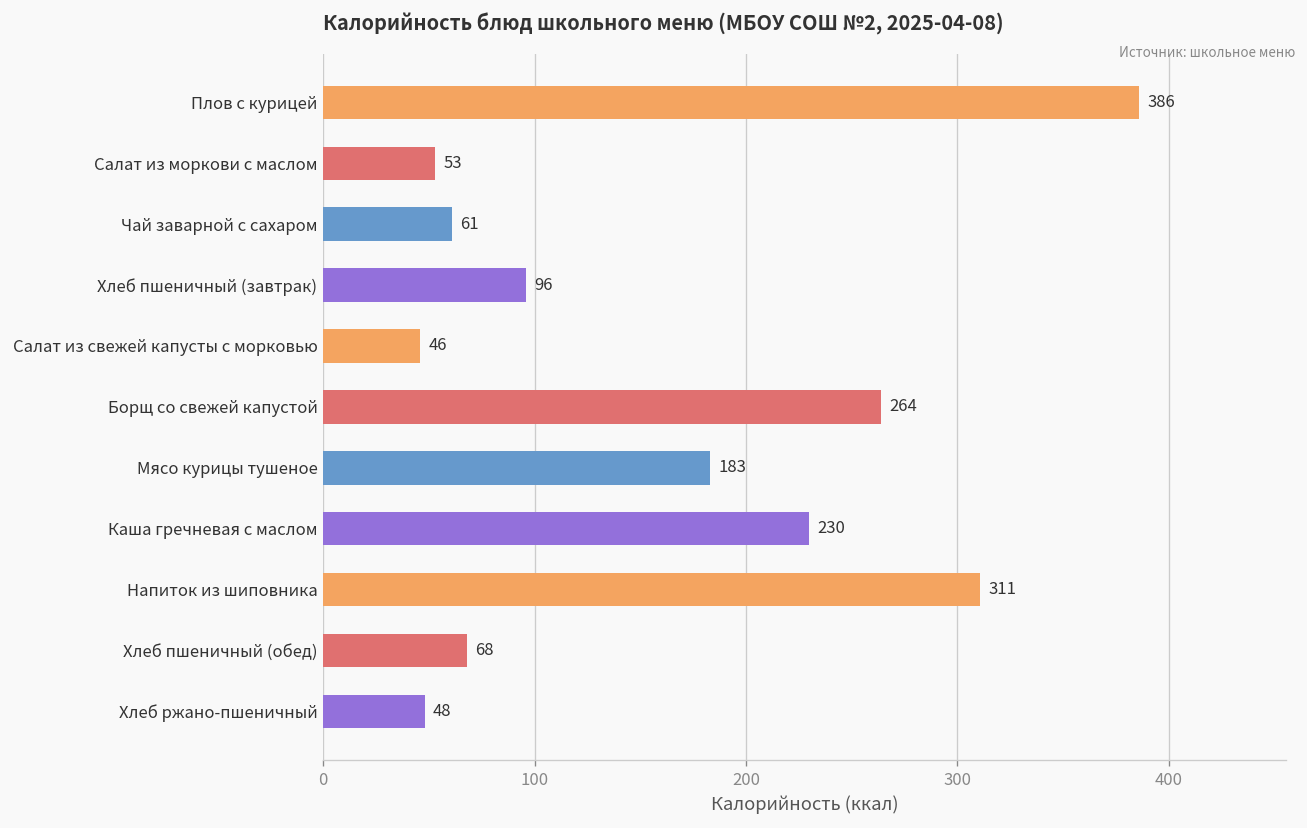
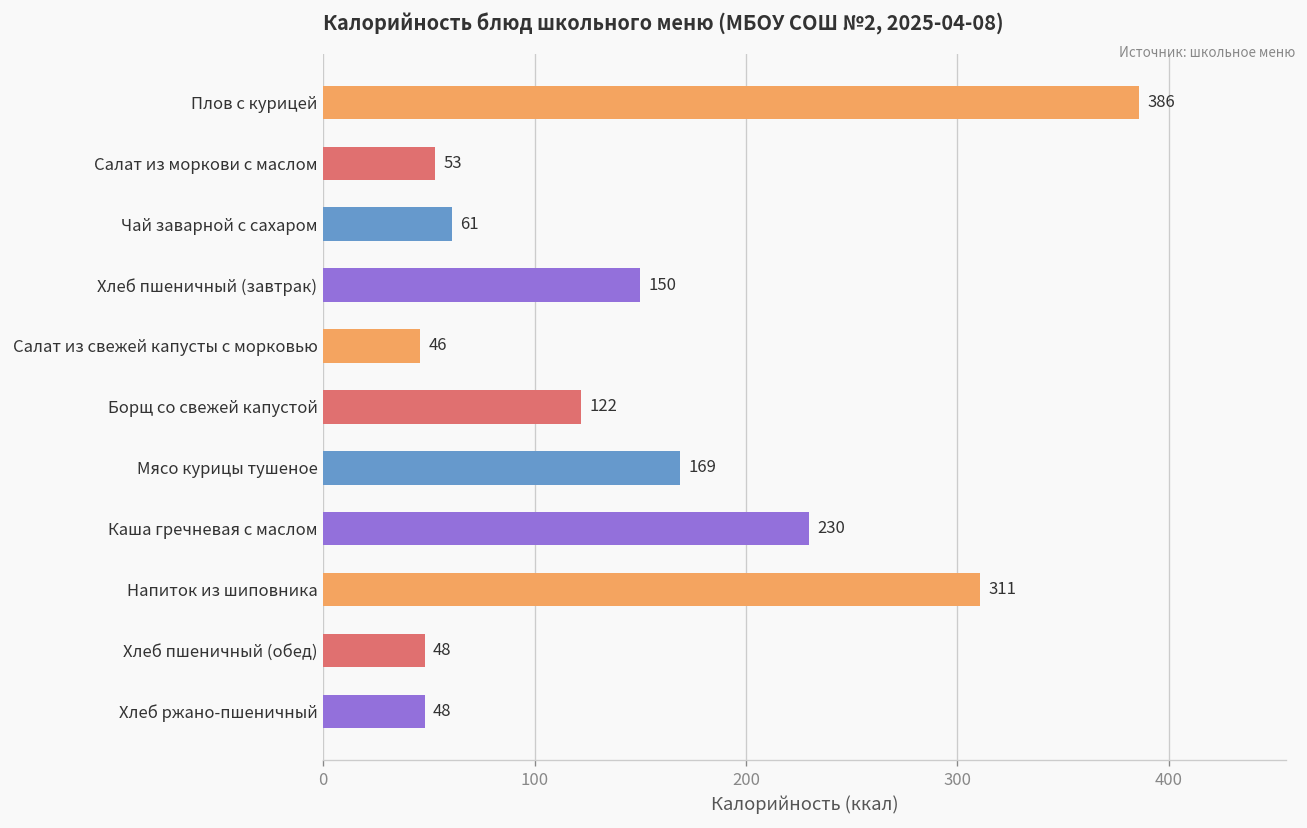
  {
    "Плов с курицей": 386,
    "Салат из моркови с маслом": 53,
    "Чай заварной с сахаром": 61,
-   "Хлеб пшеничный (завтрак)": 96,
+   "Хлеб пшеничный (завтрак)": 150,
    "Салат из свежей капусты с морковью": 46,
-   "Борщ со свежей капустой": 264,
-   "Мясо курицы тушеное": 183,
+   "Борщ со свежей капустой": 122,
+   "Мясо курицы тушеное": 169,
    "Каша гречневая с маслом": 230,
    "Напиток из шиповника": 311,
-   "Хлеб пшеничный (обед)": 68,
+   "Хлеб пшеничный (обед)": 48,
    "Хлеб ржано-пшеничный": 48
  }
